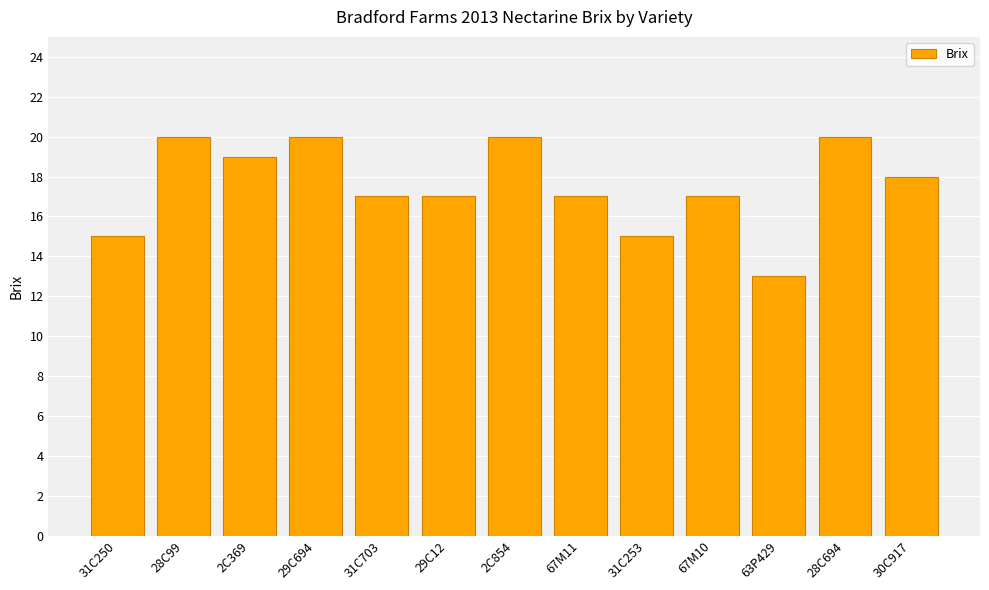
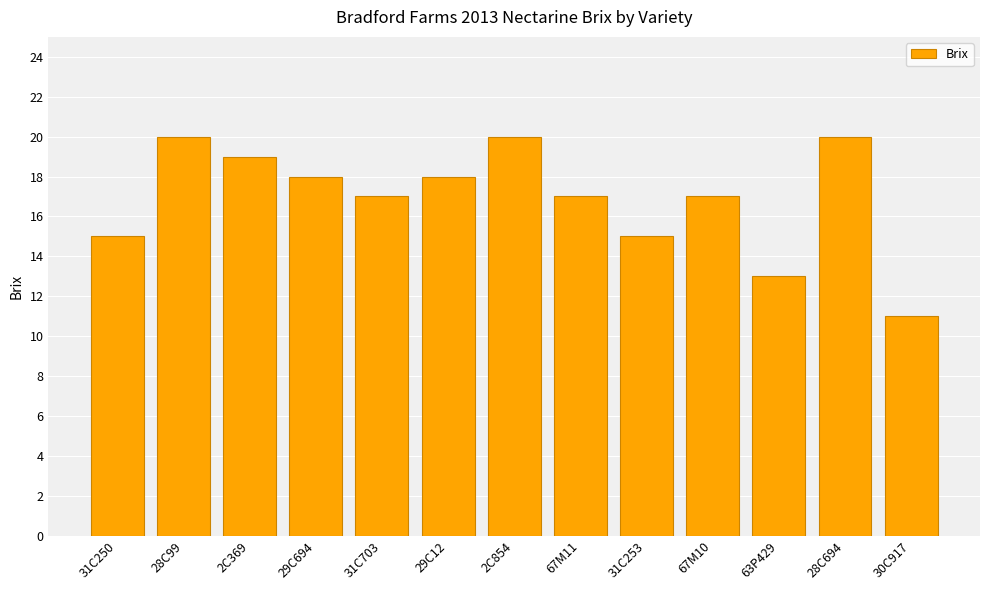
  {
    "31C250": 15,
    "28C99": 20,
    "2C369": 19,
-   "29C694": 20,
+   "29C694": 18,
    "31C703": 17,
-   "29C12": 17,
+   "29C12": 18,
    "2C854": 20,
    "67M11": 17,
    "31C253": 15,
    "67M10": 17,
    "63P429": 13,
    "28C694": 20,
-   "30C917": 18
+   "30C917": 11
  }
